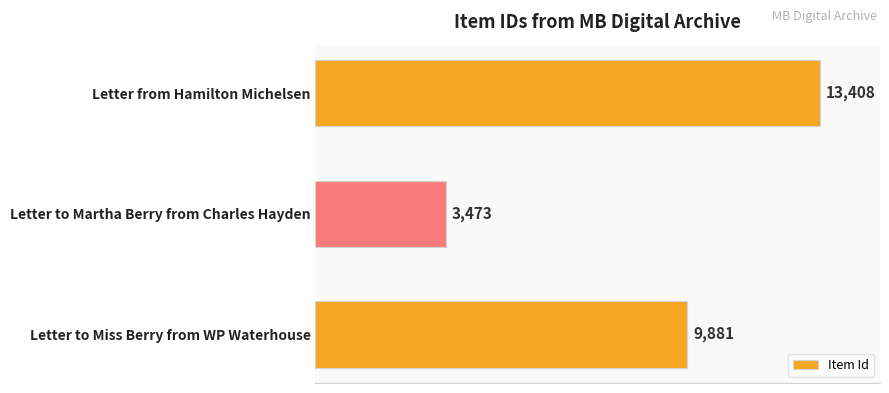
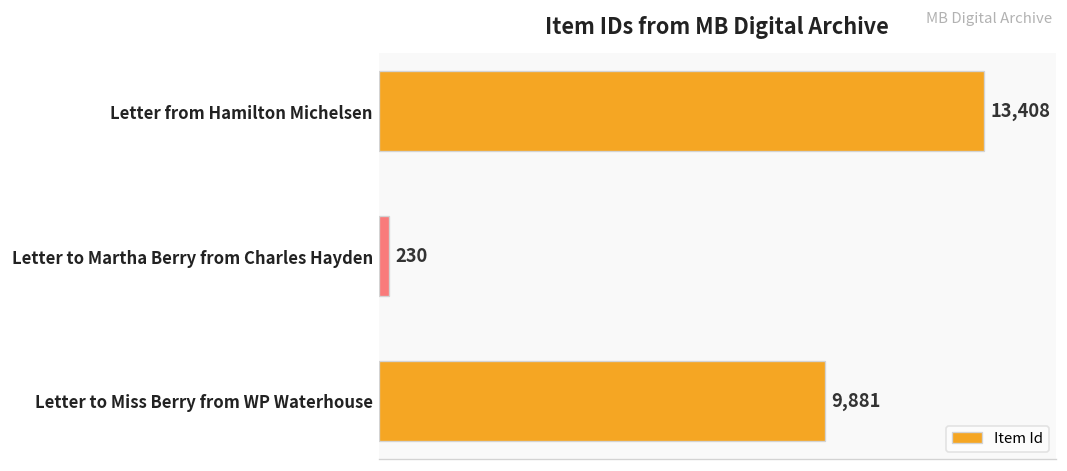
  {
    "Letter from Hamilton Michelsen": "13,408",
-   "Letter to Martha Berry from Charles Hayden": "3,473",
+   "Letter to Martha Berry from Charles Hayden": "230",
    "Letter to Miss Berry from WP Waterhouse": "9,881"
  }
